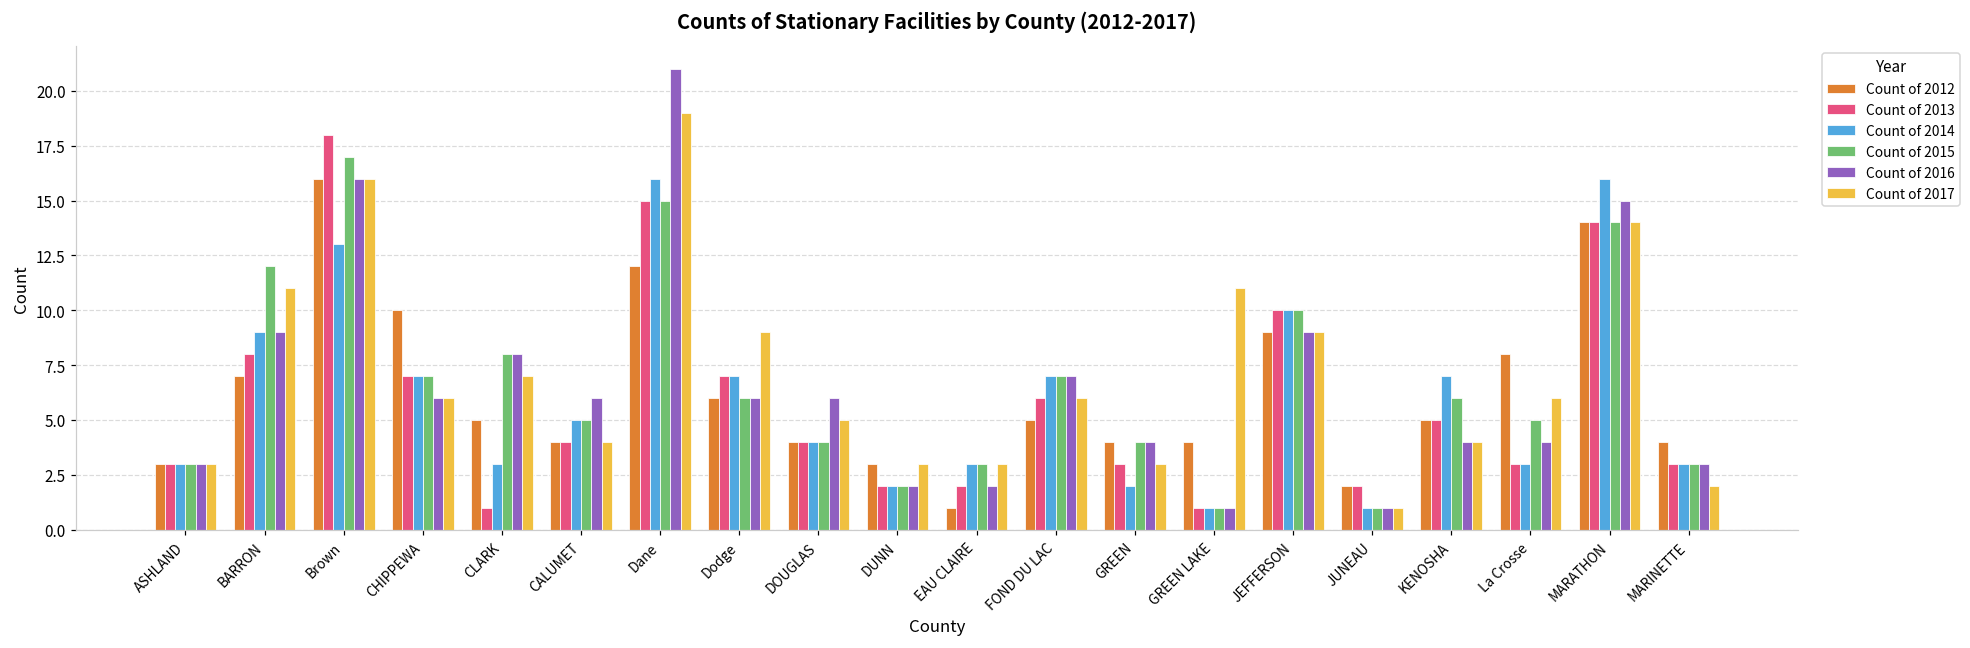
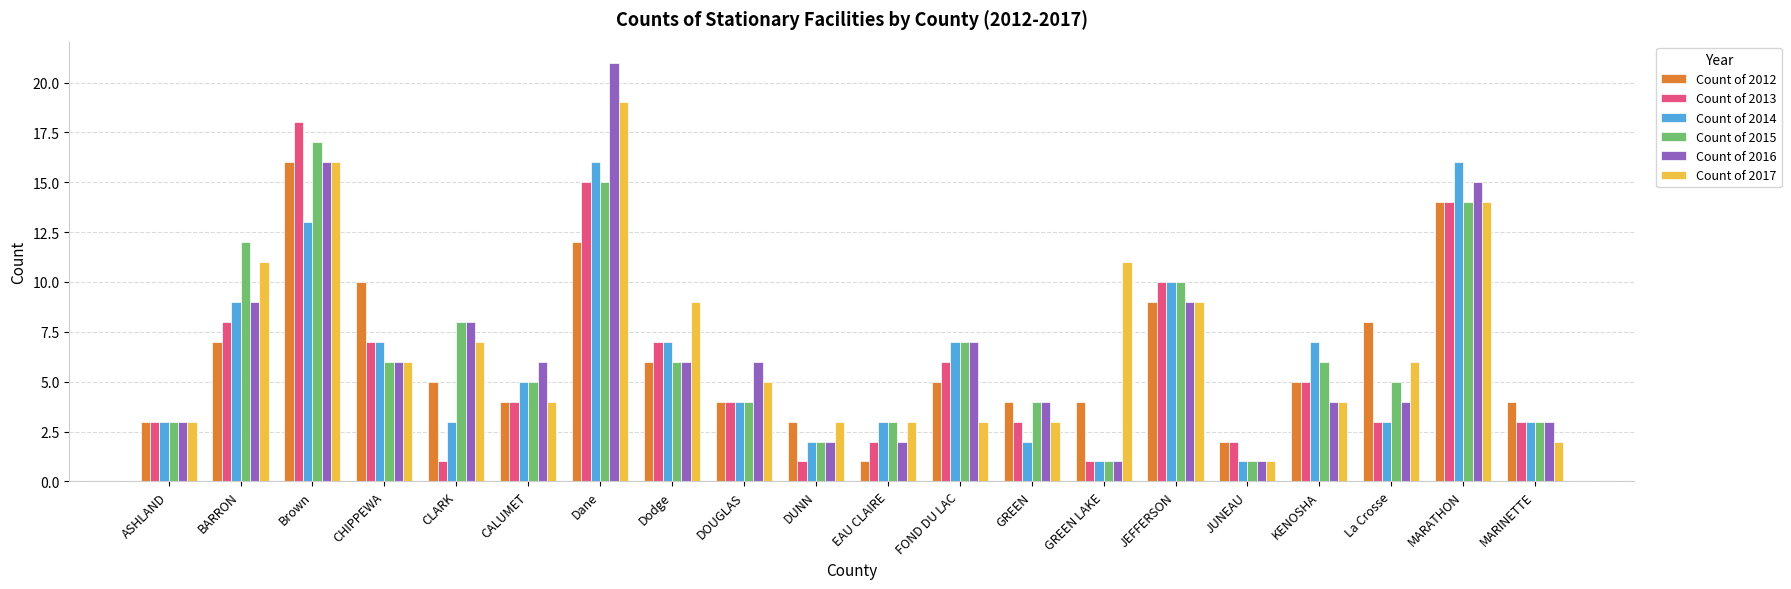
  {
    "Count of 2012": {
      "ASHLAND": 3,
      "BARRON": 7,
      "Brown": 16,
      "CHIPPEWA": 10,
      "CLARK": 5,
      "CALUMET": 4,
      "Dane": 12,
      "Dodge": 6,
      "DOUGLAS": 4,
      "DUNN": 3,
      "EAU CLAIRE": 1,
      "FOND DU LAC": 5,
      "GREEN": 4,
      "GREEN LAKE": 4,
      "JEFFERSON": 9,
      "JUNEAU": 2,
      "KENOSHA": 5,
      "La Crosse": 8,
      "MARATHON": 14,
      "MARINETTE": 4
    },
    "Count of 2013": {
      "ASHLAND": 3,
      "BARRON": 8,
      "Brown": 18,
      "CHIPPEWA": 7,
      "CLARK": 1,
      "CALUMET": 4,
      "Dane": 15,
      "Dodge": 7,
      "DOUGLAS": 4,
-     "DUNN": 2,
+     "DUNN": 1,
      "EAU CLAIRE": 2,
      "FOND DU LAC": 6,
      "GREEN": 3,
      "GREEN LAKE": 1,
      "JEFFERSON": 10,
      "JUNEAU": 2,
      "KENOSHA": 5,
      "La Crosse": 3,
      "MARATHON": 14,
      "MARINETTE": 3
    },
    "Count of 2014": {
      "ASHLAND": 3,
      "BARRON": 9,
      "Brown": 13,
      "CHIPPEWA": 7,
      "CLARK": 3,
      "CALUMET": 5,
      "Dane": 16,
      "Dodge": 7,
      "DOUGLAS": 4,
      "DUNN": 2,
      "EAU CLAIRE": 3,
      "FOND DU LAC": 7,
      "GREEN": 2,
      "GREEN LAKE": 1,
      "JEFFERSON": 10,
      "JUNEAU": 1,
      "KENOSHA": 7,
      "La Crosse": 3,
      "MARATHON": 16,
      "MARINETTE": 3
    },
    "Count of 2015": {
      "ASHLAND": 3,
      "BARRON": 12,
      "Brown": 17,
-     "CHIPPEWA": 7,
+     "CHIPPEWA": 6,
      "CLARK": 8,
      "CALUMET": 5,
      "Dane": 15,
      "Dodge": 6,
      "DOUGLAS": 4,
      "DUNN": 2,
      "EAU CLAIRE": 3,
      "FOND DU LAC": 7,
      "GREEN": 4,
      "GREEN LAKE": 1,
      "JEFFERSON": 10,
      "JUNEAU": 1,
      "KENOSHA": 6,
      "La Crosse": 5,
      "MARATHON": 14,
      "MARINETTE": 3
    },
    "Count of 2016": {
      "ASHLAND": 3,
      "BARRON": 9,
      "Brown": 16,
      "CHIPPEWA": 6,
      "CLARK": 8,
      "CALUMET": 6,
      "Dane": 21,
      "Dodge": 6,
      "DOUGLAS": 6,
      "DUNN": 2,
      "EAU CLAIRE": 2,
      "FOND DU LAC": 7,
      "GREEN": 4,
      "GREEN LAKE": 1,
      "JEFFERSON": 9,
      "JUNEAU": 1,
      "KENOSHA": 4,
      "La Crosse": 4,
      "MARATHON": 15,
      "MARINETTE": 3
    },
    "Count of 2017": {
      "ASHLAND": 3,
      "BARRON": 11,
      "Brown": 16,
      "CHIPPEWA": 6,
      "CLARK": 7,
      "CALUMET": 4,
      "Dane": 19,
      "Dodge": 9,
      "DOUGLAS": 5,
      "DUNN": 3,
      "EAU CLAIRE": 3,
-     "FOND DU LAC": 6,
+     "FOND DU LAC": 3,
      "GREEN": 3,
      "GREEN LAKE": 11,
      "JEFFERSON": 9,
      "JUNEAU": 1,
      "KENOSHA": 4,
      "La Crosse": 6,
      "MARATHON": 14,
      "MARINETTE": 2
    }
  }
